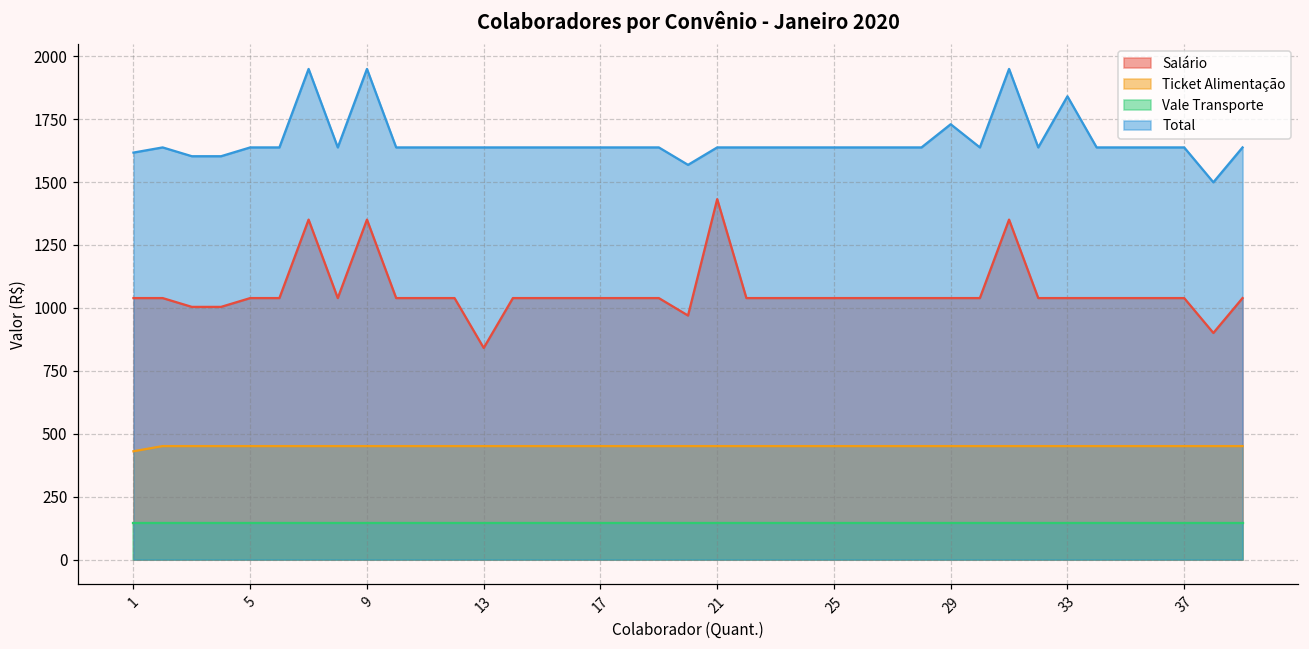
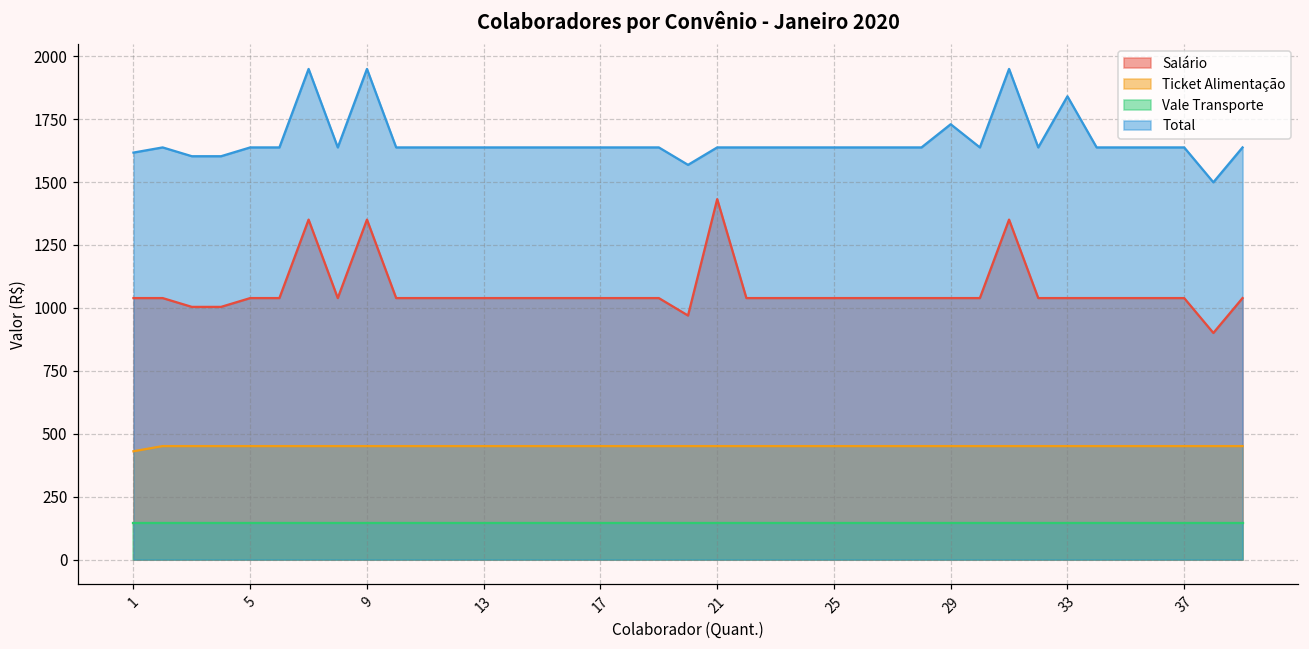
  {
    "Salário": {
      "1": 1040,
      "5": 1040,
      "9": 1350,
-     "13": 840,
+     "13": 1040,
      "17": 1040,
      "21": 1430,
      "25": 1040,
      "29": 1040,
      "33": 1040,
      "37": 1040
    },
    "Ticket Alimentação": {
      "1": 430,
      "5": 450,
      "9": 450,
      "13": 450,
      "17": 450,
      "21": 450,
      "25": 450,
      "29": 450,
      "33": 450,
      "37": 450
    },
    "Vale Transporte": {
      "1": 150,
      "5": 150,
      "9": 150,
      "13": 150,
      "17": 150,
      "21": 150,
      "25": 150,
      "29": 150,
      "33": 150,
      "37": 150
    },
    "Total": {
      "1": 1620,
      "5": 1640,
      "9": 1950,
      "13": 1640,
      "17": 1640,
      "21": 1640,
      "25": 1640,
      "29": 1730,
      "33": 1840,
      "37": 1640
    }
  }
